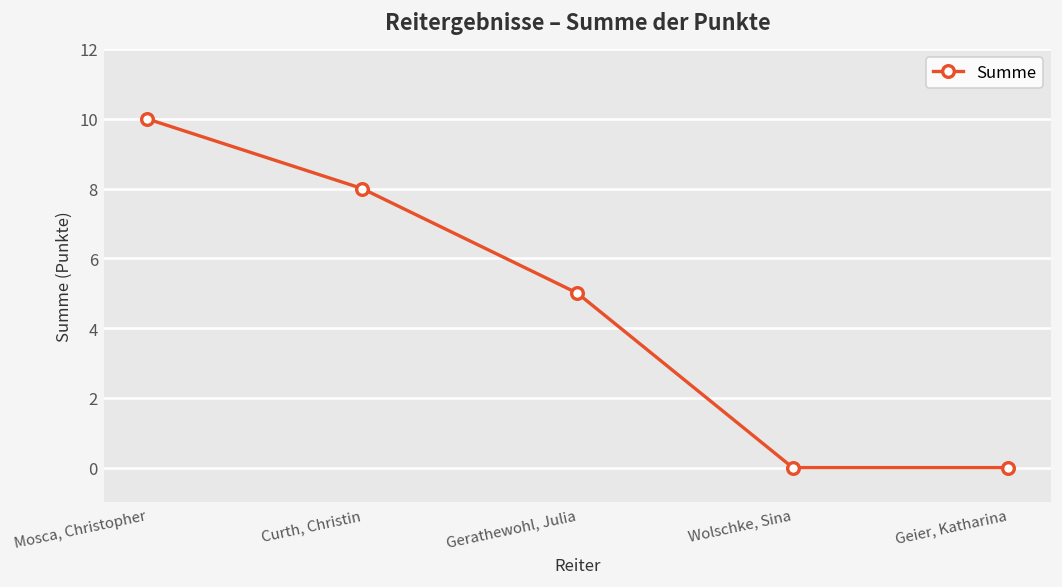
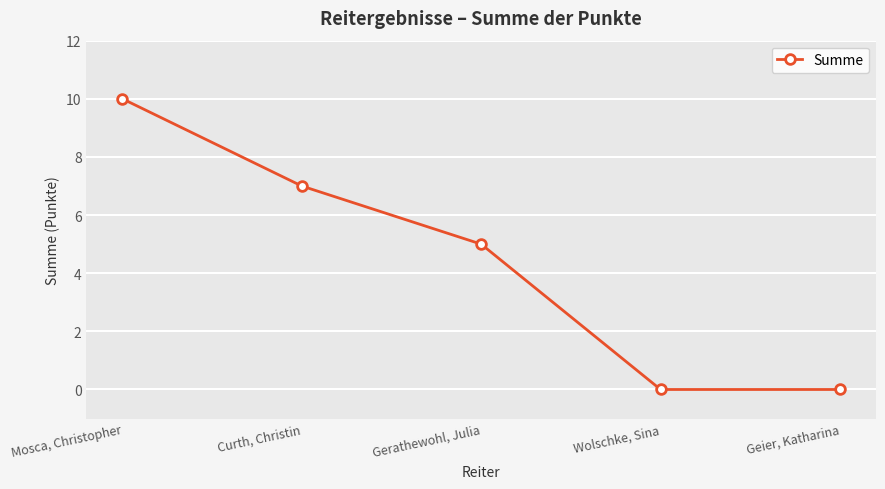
  {
    "Mosca, Christopher": 10,
-   "Curth, Christin": 8,
+   "Curth, Christin": 7,
    "Gerathewohl, Julia": 5,
    "Wolschke, Sina": 0,
    "Geier, Katharina": 0
  }
